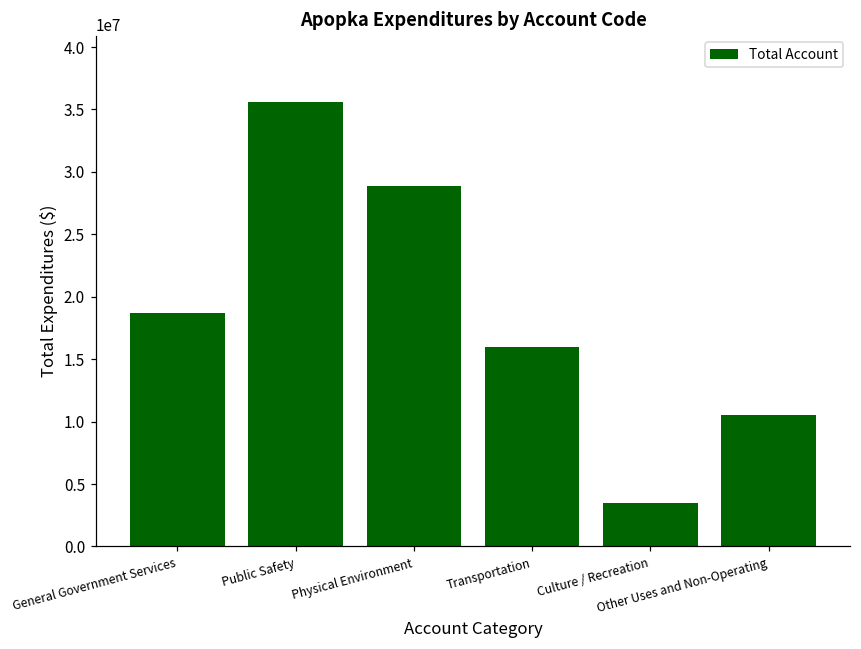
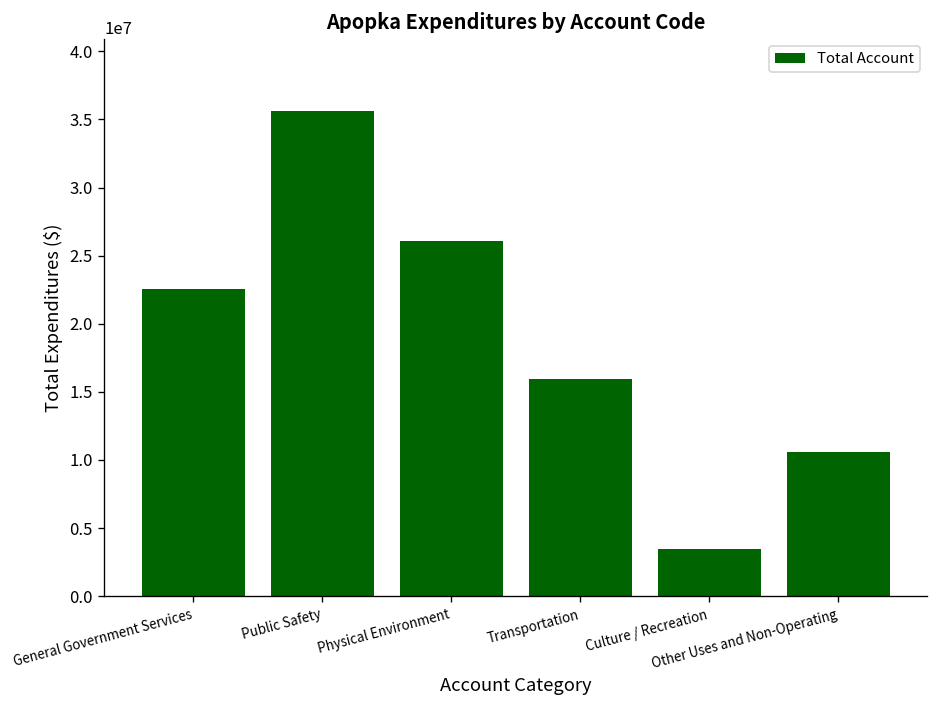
  {
-   "General Government Services": 18700000,
+   "General Government Services": 22600000,
    "Public Safety": 35600000,
-   "Physical Environment": 28900000,
+   "Physical Environment": 26100000,
    "Transportation": 15900000,
    "Culture / Recreation": 3500000,
    "Other Uses and Non-Operating": 10600000
  }
